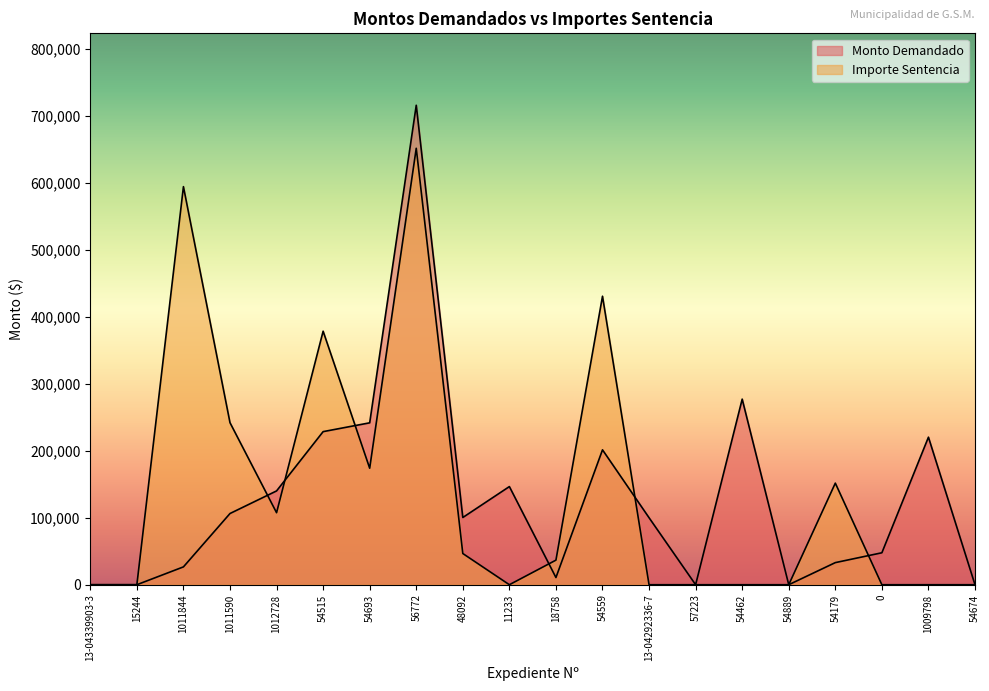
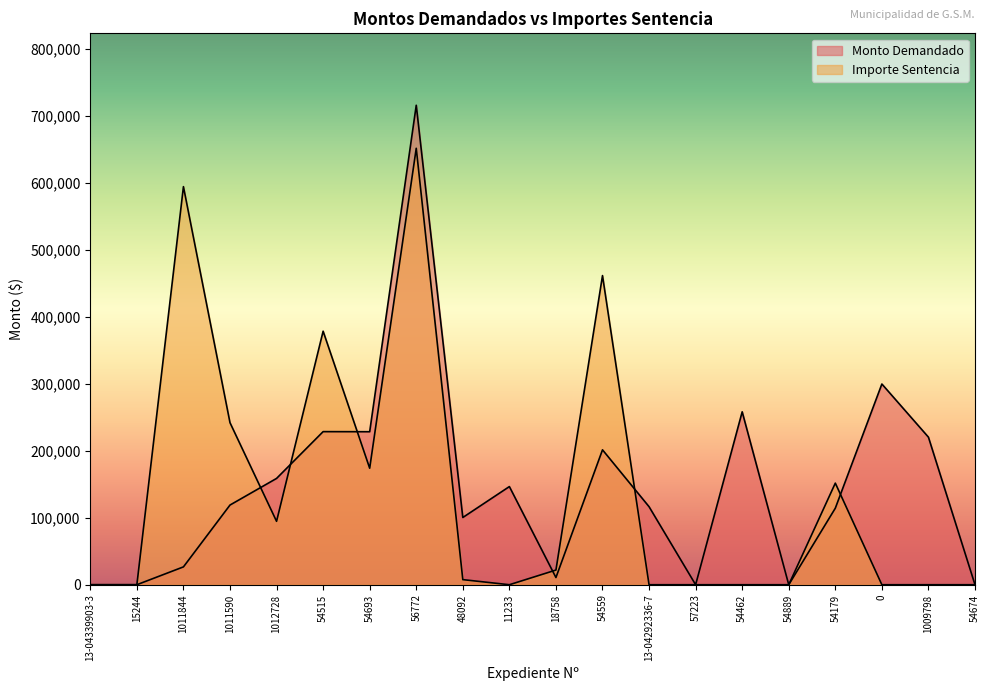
  {
    "Monto Demandado": {
      "1011844": "30,000",
-     "1011590": "110,000",
-     "1012728": "140,000",
+     "1011590": "120,000",
+     "1012728": "160,000",
      "54515": "230,000",
-     "54693": "240,000",
+     "54693": "230,000",
      "56772": "720,000",
      "48092": "100,000",
      "11233": "150,000",
      "18758": "10,000",
      "54559": "200,000",
-     "13-04292336-7": "100,000",
-     "54462": "280,000",
-     "54179": "30,000",
-     "0": "50,000",
+     "13-04292336-7": "120,000",
+     "54462": "260,000",
+     "54179": "110,000",
+     "0": "300,000",
      "1009798": "220,000"
    },
    "Importe Sentencia": {
      "1011844": "590,000",
      "1011590": "240,000",
-     "1012728": "110,000",
+     "1012728": "90,000",
      "54515": "380,000",
      "54693": "170,000",
      "56772": "650,000",
-     "48092": "50,000",
+     "48092": "10,000",
      "11233": "0",
-     "18758": "40,000",
-     "54559": "430,000",
+     "18758": "20,000",
+     "54559": "460,000",
      "13-04292336-7": "0",
      "54462": "0",
      "54179": "150,000",
      "0": "0",
      "1009798": "0"
    }
  }
